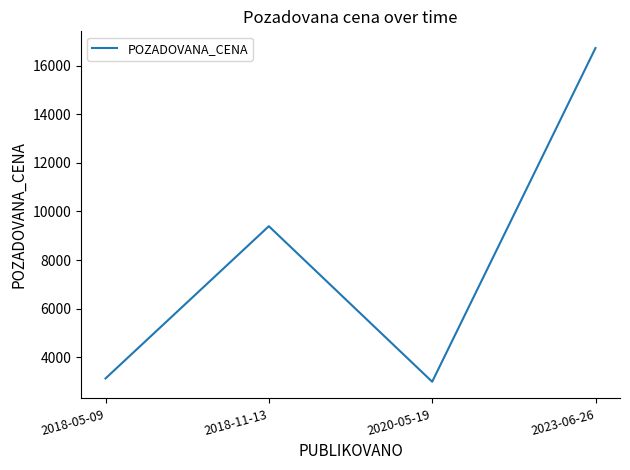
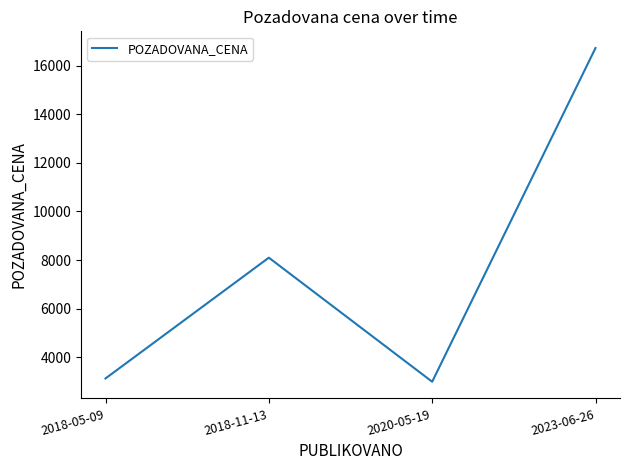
  {
    "2018-05-09": 3100,
-   "2018-11-13": 9400,
+   "2018-11-13": 8100,
    "2020-05-19": 3000,
    "2023-06-26": 16700
  }
